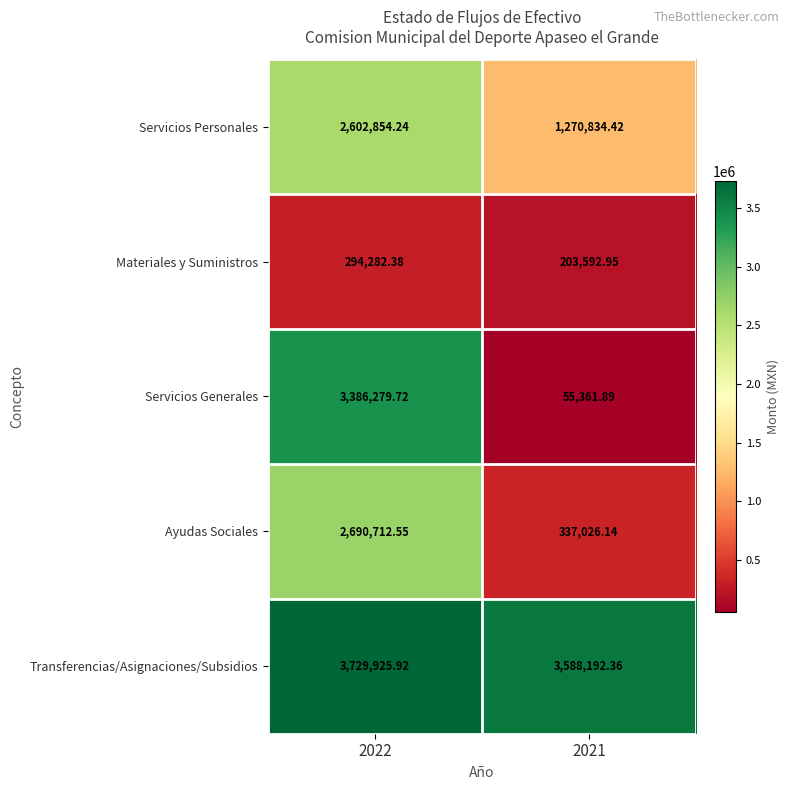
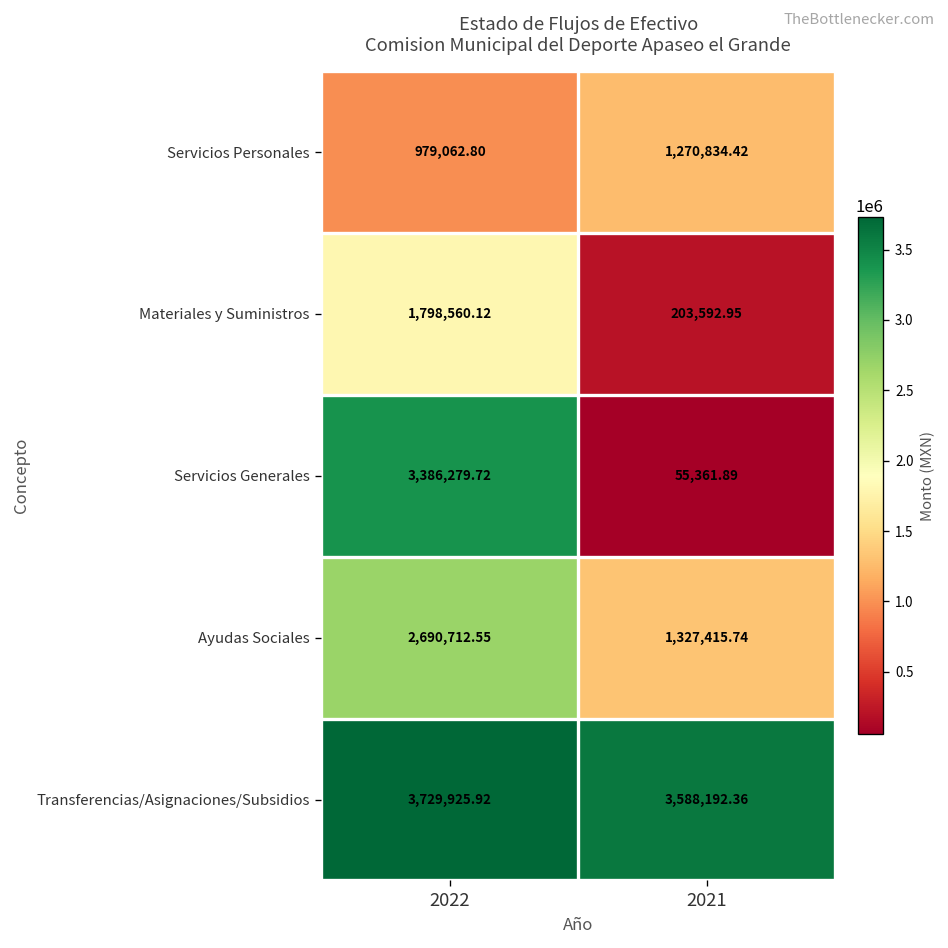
  {
    "Servicios Personales": {
-     "2022": "2,602,854.24",
+     "2022": "979,062.80",
      "2021": "1,270,834.42"
    },
    "Materiales y Suministros": {
-     "2022": "294,282.38",
+     "2022": "1,798,560.12",
      "2021": "203,592.95"
    },
    "Servicios Generales": {
      "2022": "3,386,279.72",
      "2021": "55,361.89"
    },
    "Ayudas Sociales": {
      "2022": "2,690,712.55",
-     "2021": "337,026.14"
+     "2021": "1,327,415.74"
    },
    "Transferencias/Asignaciones/Subsidios": {
      "2022": "3,729,925.92",
      "2021": "3,588,192.36"
    }
  }
